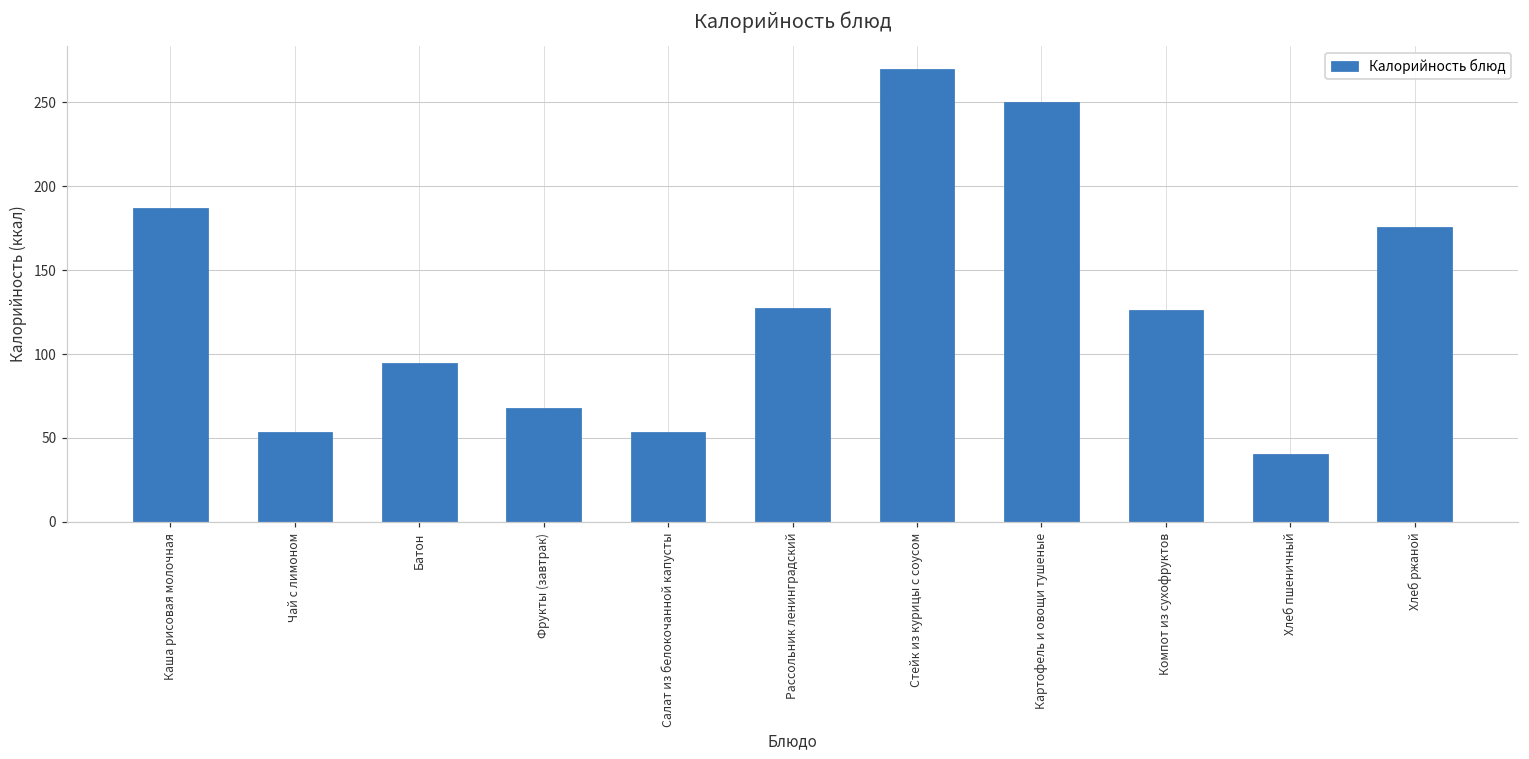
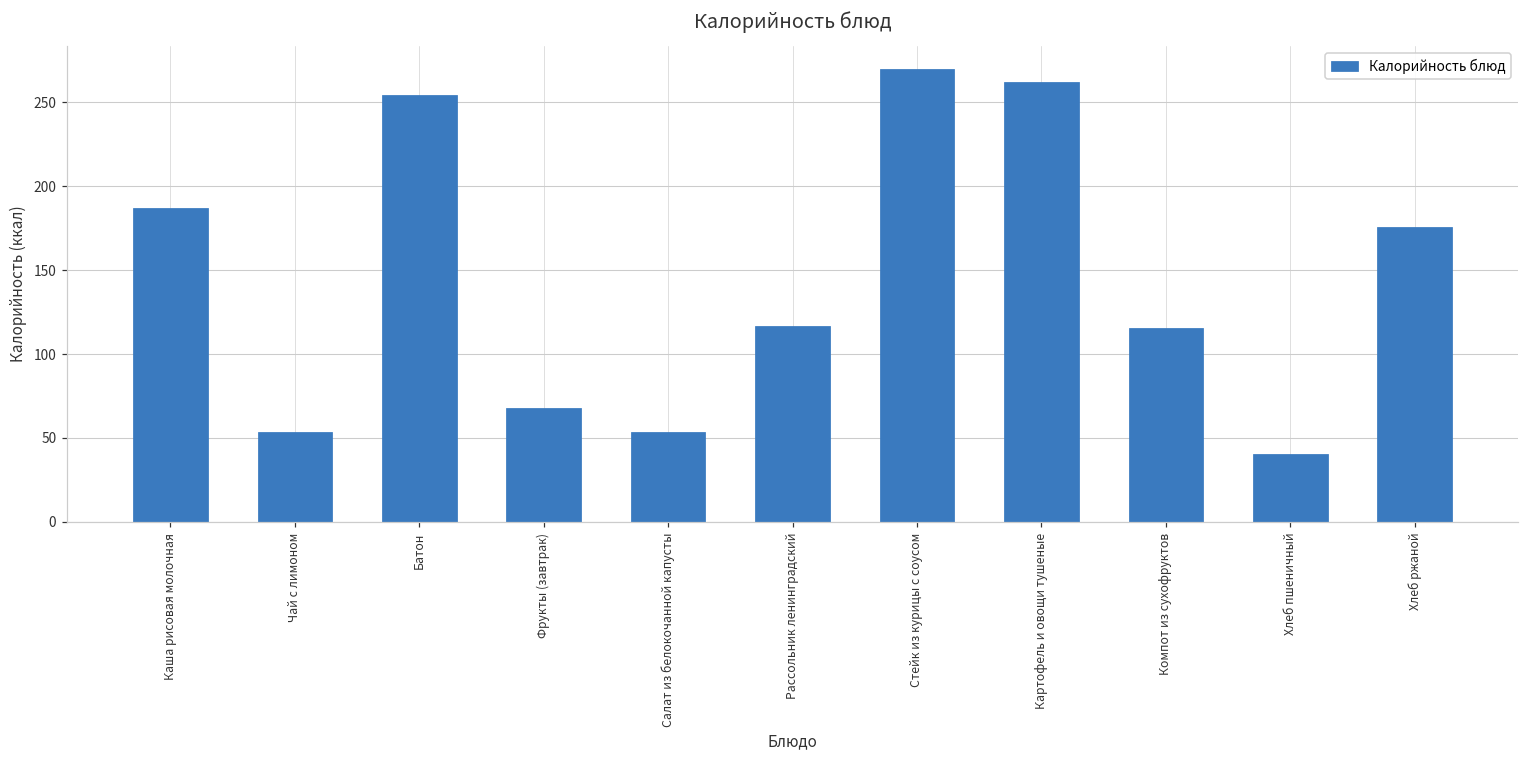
  {
    "Каша рисовая молочная": 187,
    "Чай с лимоном": 54,
-   "Батон": 94,
+   "Батон": 254,
    "Фрукты (завтрак)": 68,
    "Салат из белокочанной капусты": 54,
-   "Рассольник ленинградский": 128,
+   "Рассольник ленинградский": 117,
    "Стейк из курицы с соусом": 270,
-   "Картофель и овощи тушеные": 250,
-   "Компот из сухофруктов": 126,
+   "Картофель и овощи тушеные": 262,
+   "Компот из сухофруктов": 116,
    "Хлеб пшеничный": 40,
    "Хлеб ржаной": 176
  }
